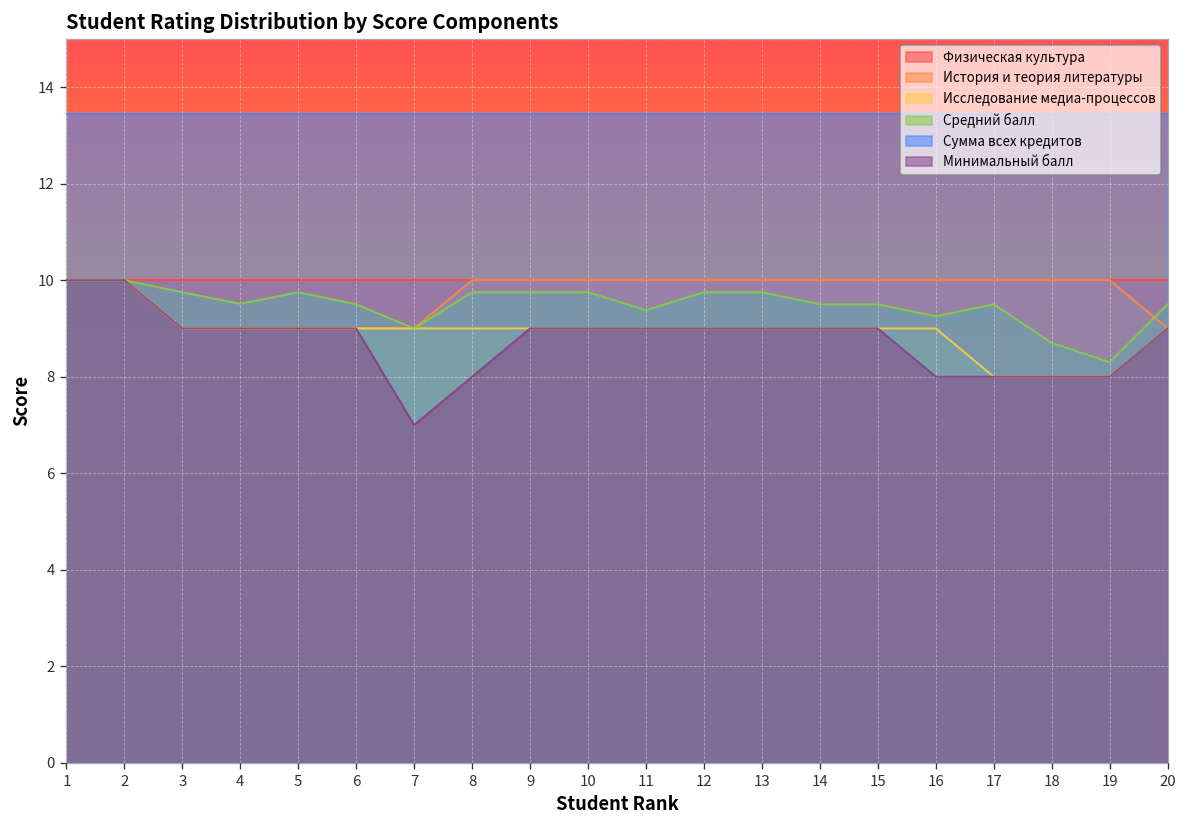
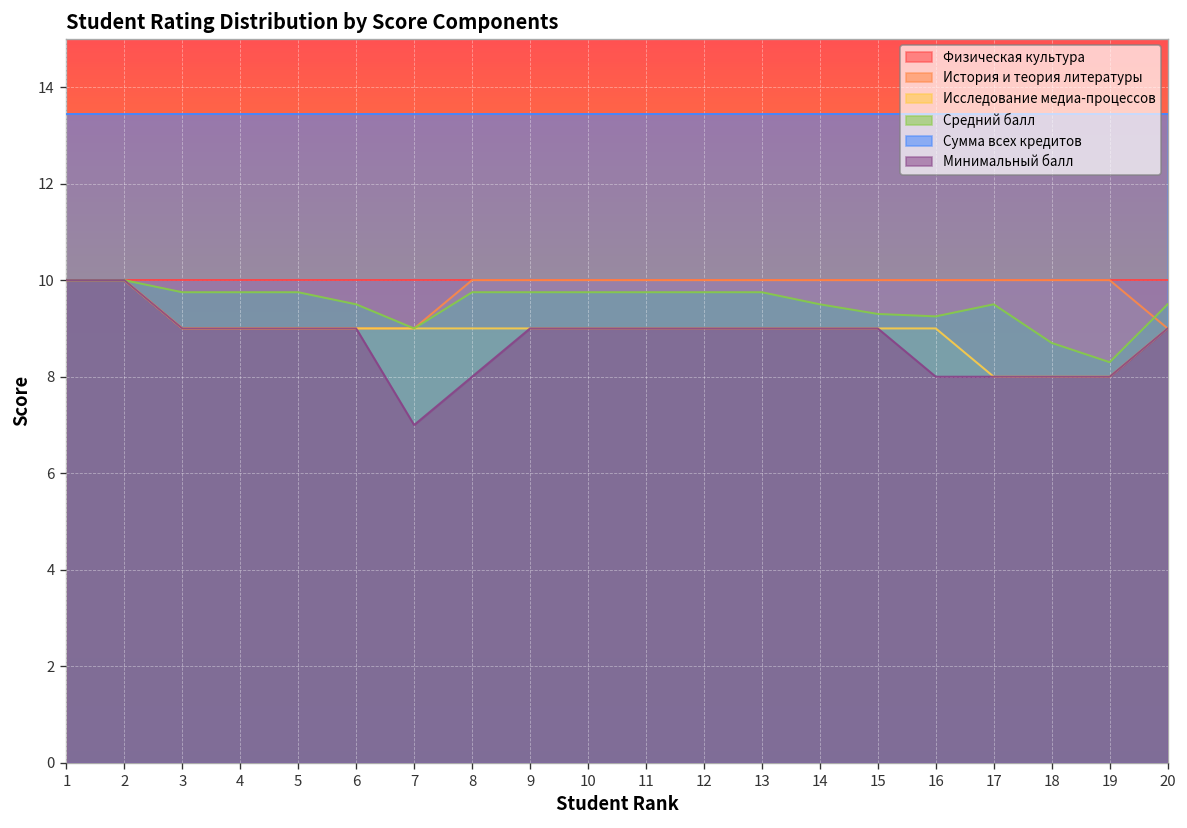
  {
    "Средний балл": {
      "3": 9.8,
-     "4": 9.5,
+     "4": 9.8,
      "5": 9.8,
      "6": 9.5,
      "8": 9.8,
      "9": 9.8,
      "10": 9.8,
-     "11": 9.4,
+     "11": 9.8,
      "12": 9.8,
      "13": 9.8,
      "14": 9.5,
-     "15": 9.5,
+     "15": 9.3,
      "16": 9.3,
      "17": 9.5,
      "18": 8.7,
      "19": 8.3,
      "20": 9.5
    },
    "Сумма всех кредитов": {
      "1": 13.4,
      "2": 13.4,
      "3": 13.4,
      "4": 13.4,
      "5": 13.4,
      "6": 13.4,
      "7": 13.4,
      "8": 13.4,
      "9": 13.4,
      "10": 13.4,
      "11": 13.4,
      "12": 13.4,
      "13": 13.4,
      "14": 13.4,
      "15": 13.4,
      "20": 13.4
    },
    "Минимальный балл": {
      "7": 7.0,
      "8": 8.0,
      "16": 8.0
    }
  }
